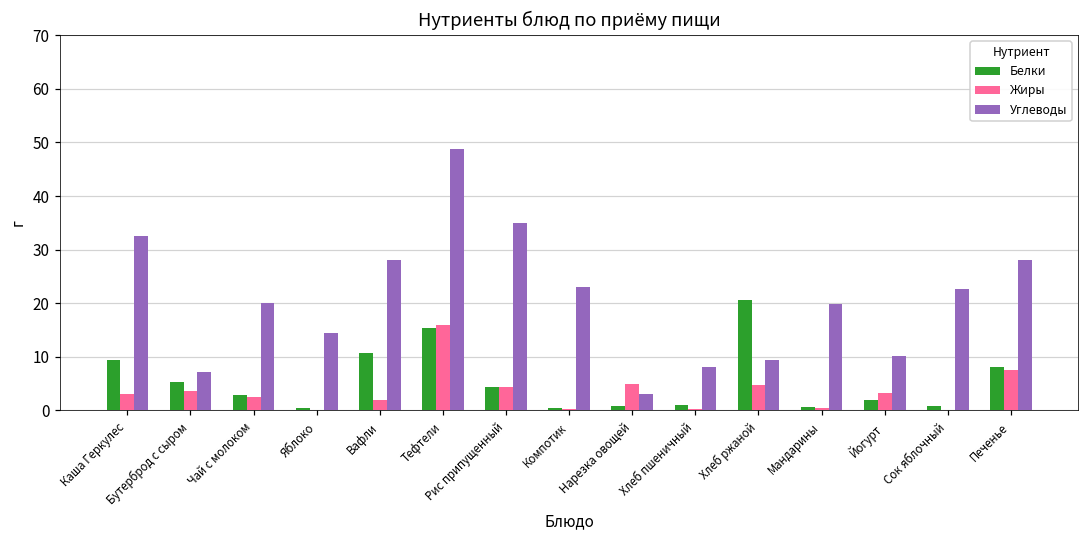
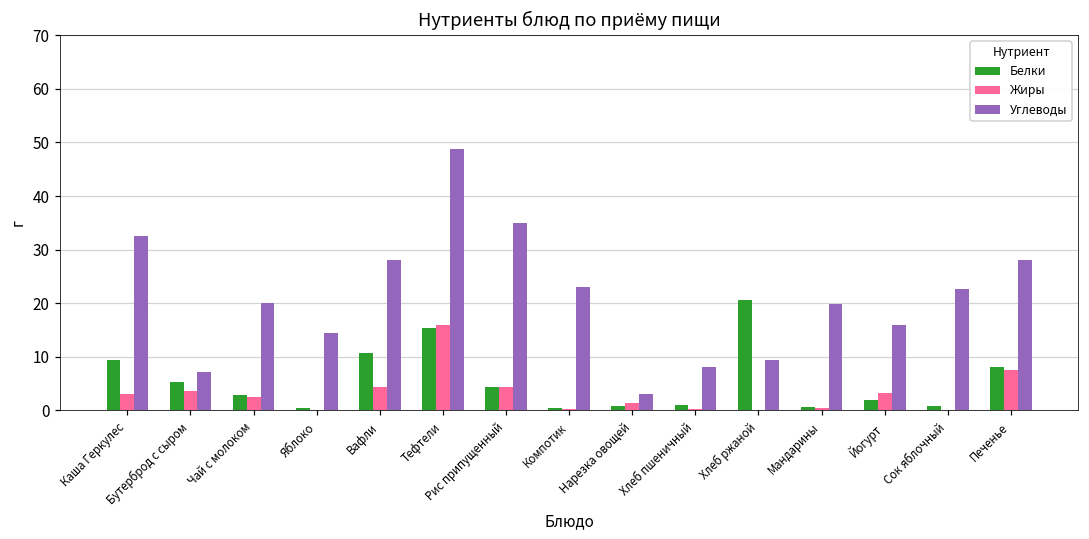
  {
    "Белки": {
      "Каша Геркулес": 9,
      "Бутерброд с сыром": 5,
      "Чай с молоком": 3,
      "Вафли": 11,
      "Тефтели": 15,
      "Рис припущенный": 4,
      "Нарезка овощей": 1,
      "Хлеб пшеничный": 1,
      "Хлеб ржаной": 21,
      "Мандарины": 1,
      "Йогурт": 2,
      "Сок яблочный": 1,
      "Печенье": 8
    },
    "Жиры": {
      "Каша Геркулес": 3,
      "Бутерброд с сыром": 4,
      "Чай с молоком": 3,
      "Яблоко": 0,
-     "Вафли": 2,
+     "Вафли": 4,
      "Тефтели": 16,
      "Рис припущенный": 4,
-     "Нарезка овощей": 5,
-     "Хлеб ржаной": 5,
+     "Нарезка овощей": 1,
+     "Хлеб ржаной": 0,
      "Йогурт": 3,
      "Сок яблочный": 0,
      "Печенье": 8
    },
    "Углеводы": {
      "Каша Геркулес": 33,
      "Бутерброд с сыром": 7,
      "Чай с молоком": 20,
      "Яблоко": 14,
      "Вафли": 28,
      "Тефтели": 49,
      "Рис припущенный": 35,
      "Компотик": 23,
      "Нарезка овощей": 3,
      "Хлеб пшеничный": 8,
      "Хлеб ржаной": 9,
      "Мандарины": 20,
-     "Йогурт": 10,
+     "Йогурт": 16,
      "Сок яблочный": 23,
      "Печенье": 28
    }
  }
